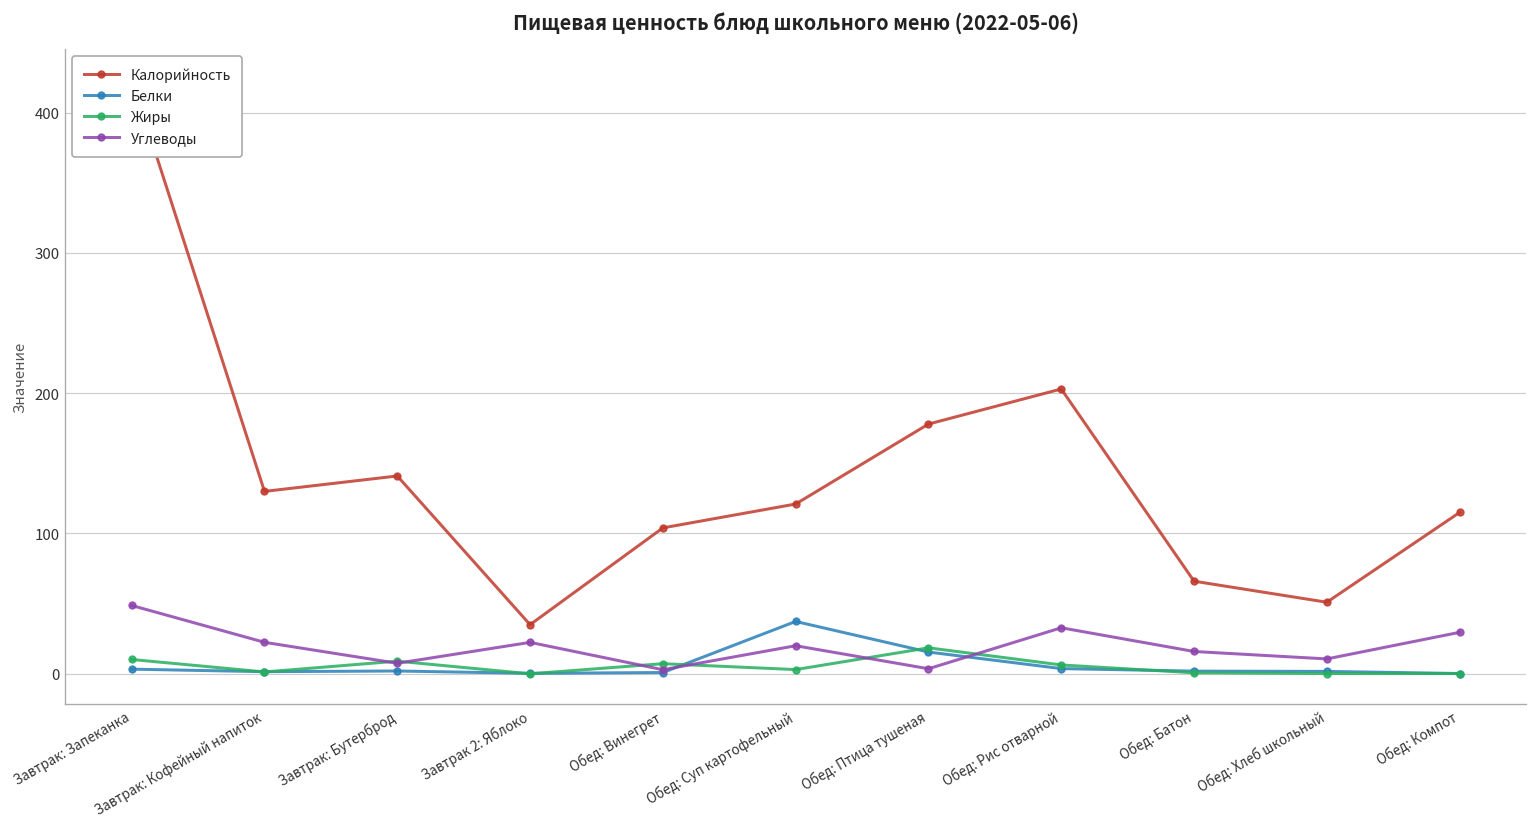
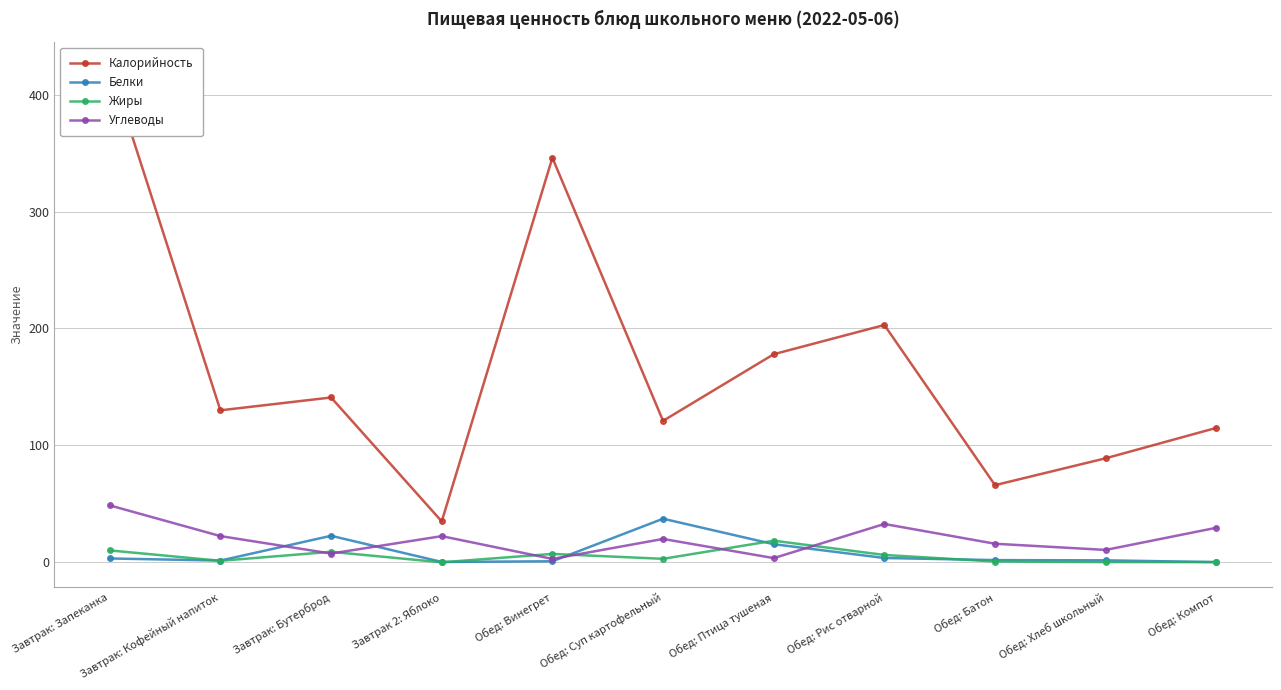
  {
    "Калорийность": {
      "Завтрак: Кофейный напиток": 130,
      "Завтрак: Бутерброд": 141,
      "Завтрак 2: Яблоко": 35,
-     "Обед: Винегрет": 104,
+     "Обед: Винегрет": 346,
      "Обед: Суп картофельный": 121,
      "Обед: Птица тушеная": 178,
      "Обед: Рис отварной": 203,
      "Обед: Батон": 66,
-     "Обед: Хлеб школьный": 51,
+     "Обед: Хлеб школьный": 89,
      "Обед: Компот": 115
    },
    "Белки": {
      "Завтрак: Запеканка": 3,
-     "Завтрак: Бутерброд": 2,
+     "Завтрак: Бутерброд": 23,
      "Обед: Суп картофельный": 37,
      "Обед: Птица тушеная": 16,
      "Обед: Рис отварной": 4
    },
    "Жиры": {
      "Завтрак: Запеканка": 10,
      "Обед: Винегрет": 7,
      "Обед: Суп картофельный": 3,
      "Обед: Птица тушеная": 19,
      "Обед: Рис отварной": 6
    },
    "Углеводы": {
      "Завтрак: Запеканка": 49,
      "Завтрак: Кофейный напиток": 22,
      "Завтрак 2: Яблоко": 22,
      "Обед: Суп картофельный": 20,
      "Обед: Птица тушеная": 4,
      "Обед: Рис отварной": 33,
      "Обед: Батон": 16,
      "Обед: Хлеб школьный": 11,
      "Обед: Компот": 30
    }
  }
